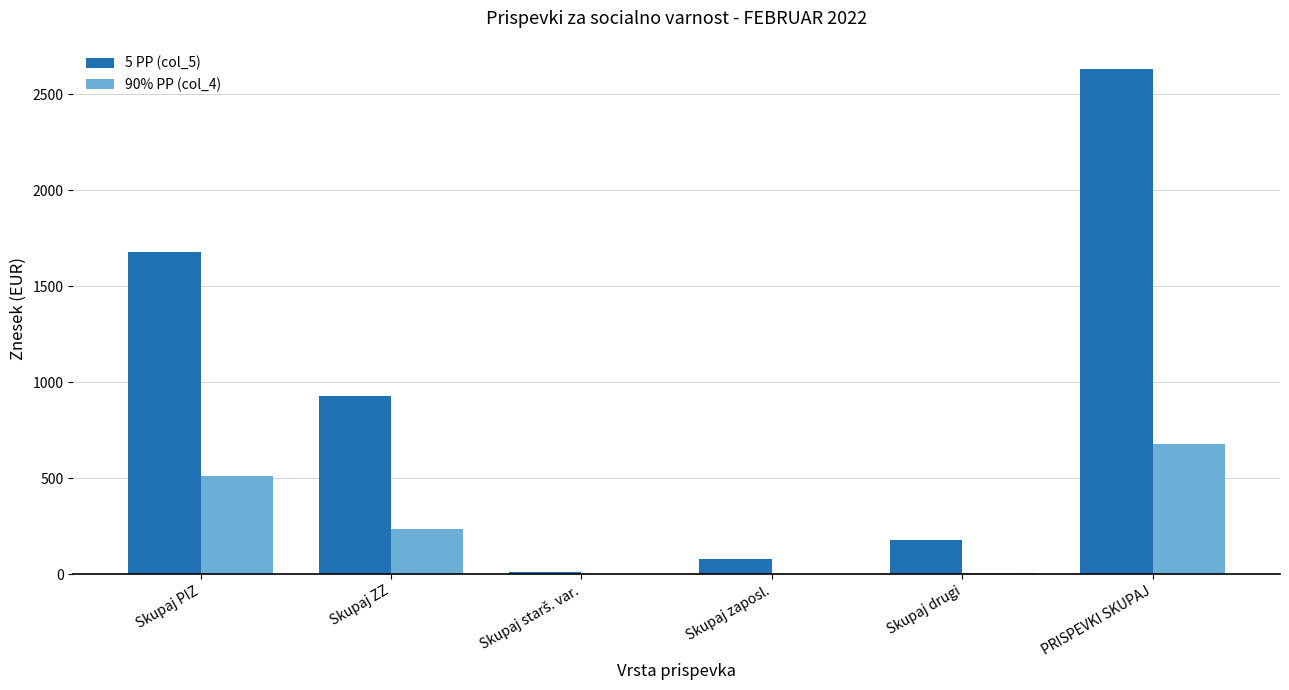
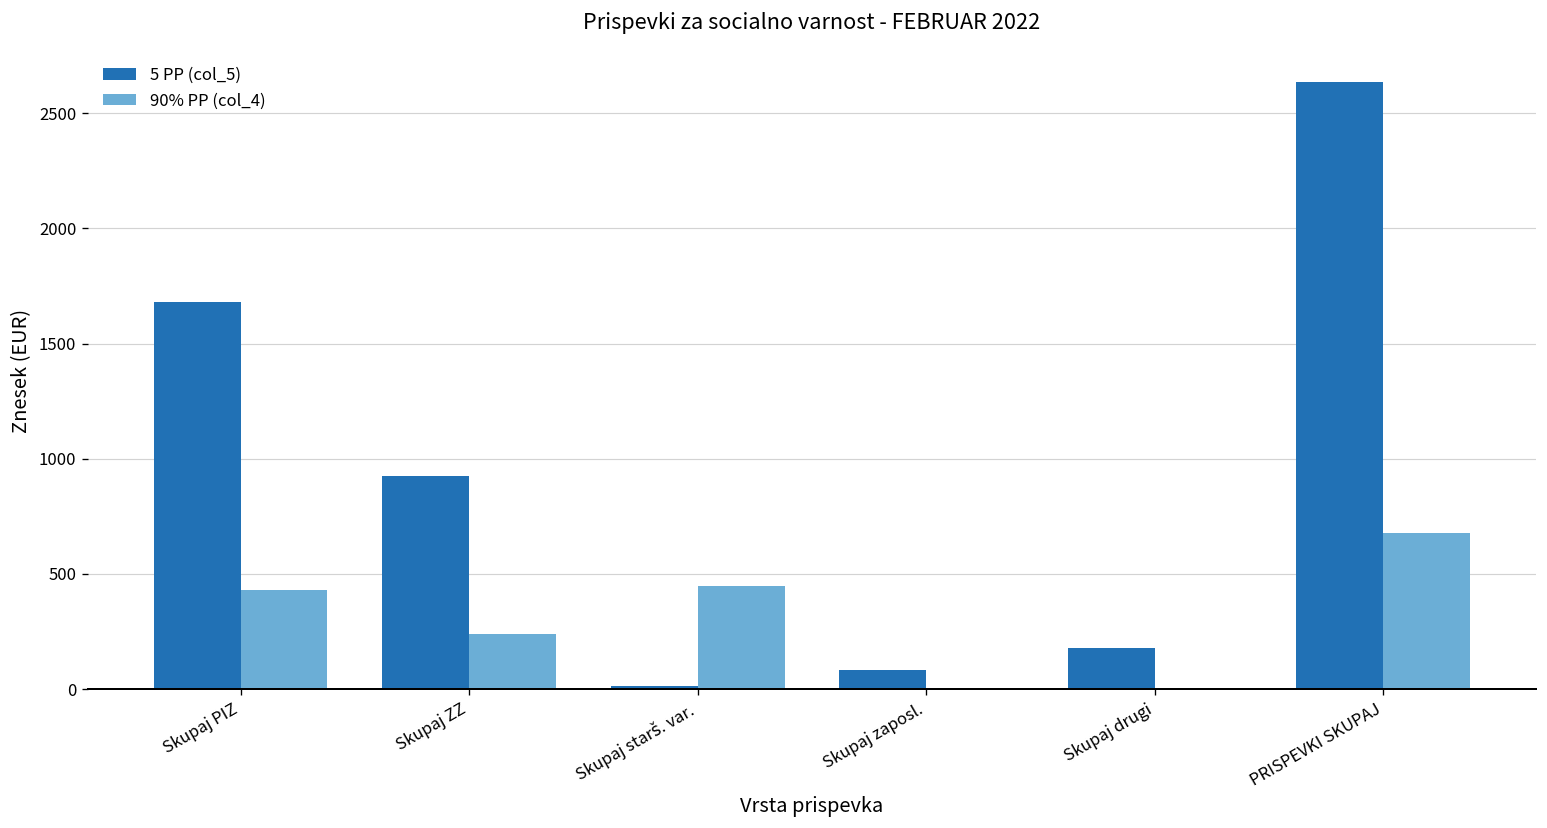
  {
    "5 PP (col_5)": {
      "Skupaj PIZ": 1680,
      "Skupaj ZZ": 930,
      "Skupaj starš. var.": 10,
      "Skupaj zaposl.": 80,
      "Skupaj drugi": 180,
      "PRISPEVKI SKUPAJ": 2630
    },
    "90% PP (col_4)": {
-     "Skupaj PIZ": 510,
+     "Skupaj PIZ": 430,
      "Skupaj ZZ": 240,
-     "Skupaj starš. var.": 0,
+     "Skupaj starš. var.": 450,
      "PRISPEVKI SKUPAJ": 680
    }
  }
